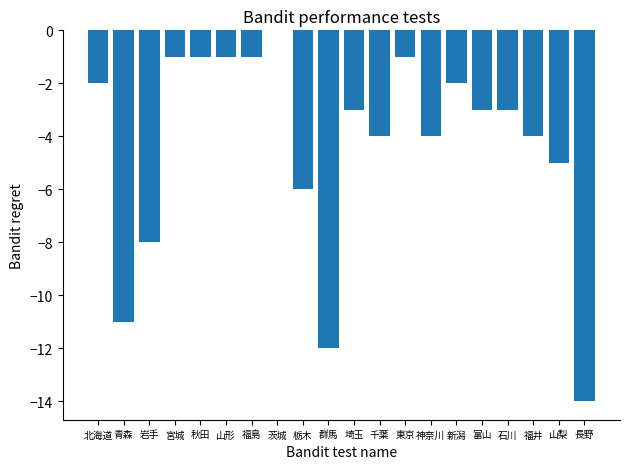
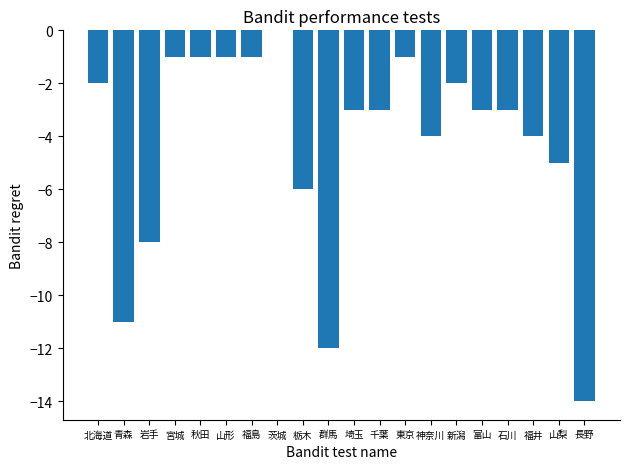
  {
    "北海道": -2.0,
    "青森": -11.0,
    "岩手": -8.0,
    "宮城": -1.0,
    "秋田": -1.0,
    "山形": -1.0,
    "福島": -1.0,
    "茨城": 0.0,
    "栃木": -6.0,
    "群馬": -12.0,
    "埼玉": -3.0,
-   "千葉": -4.0,
+   "千葉": -3.0,
    "東京": -1.0,
    "神奈川": -4.0,
    "新潟": -2.0,
    "富山": -3.0,
    "石川": -3.0,
    "福井": -4.0,
    "山梨": -5.0,
    "長野": -14.0
  }
